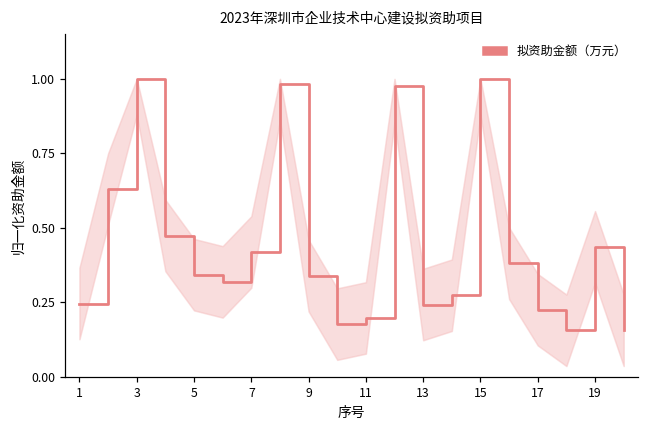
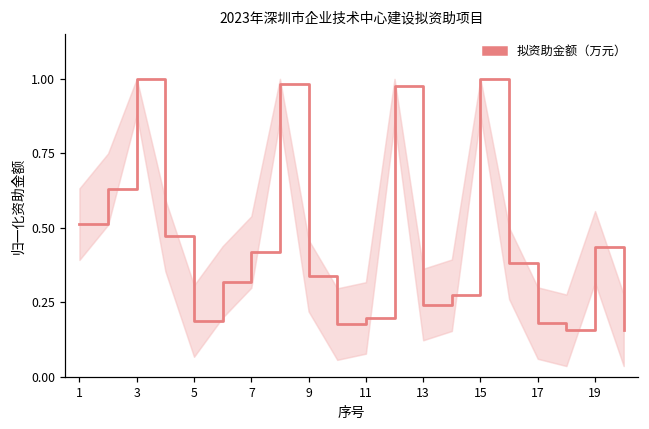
  {
    "拟资助金额（万元）": {
-     "1": 0.25,
-     "5": 0.34,
+     "1": 0.51,
+     "5": 0.19,
      "7": 0.42,
      "9": 0.34,
      "11": 0.20,
      "13": 0.24,
-     "17": 0.22,
+     "17": 0.18,
      "19": 0.44
    }
  }
